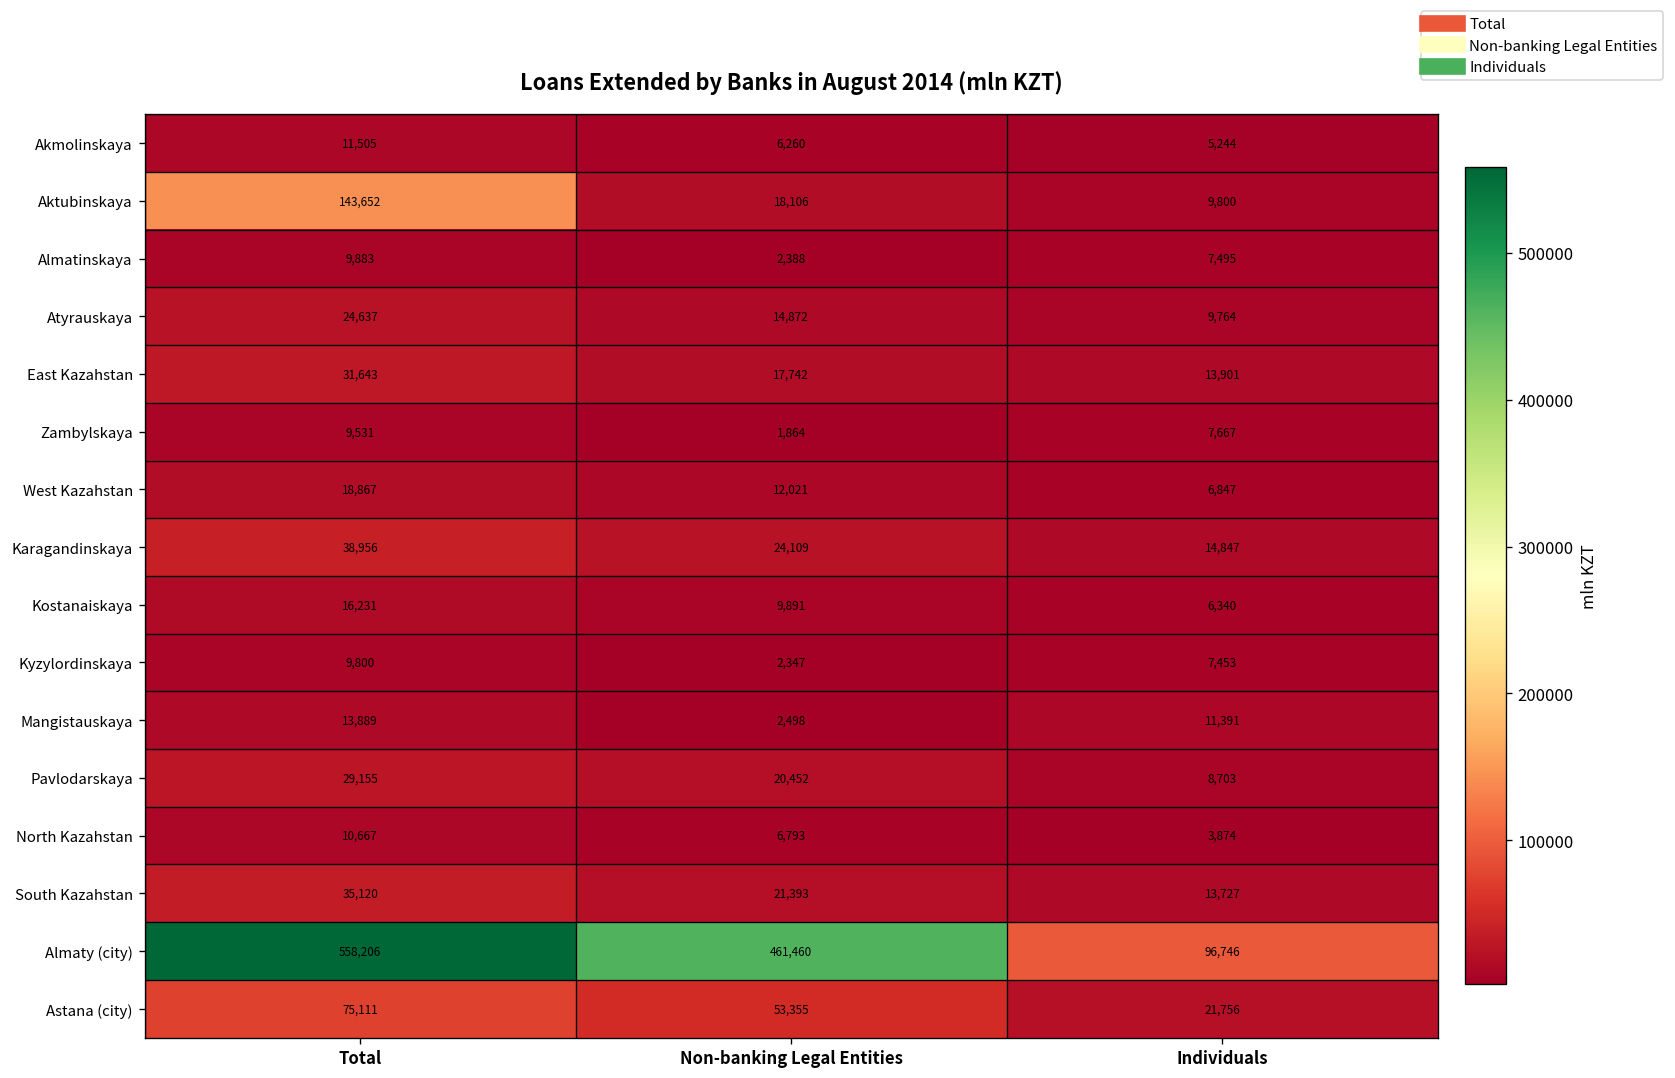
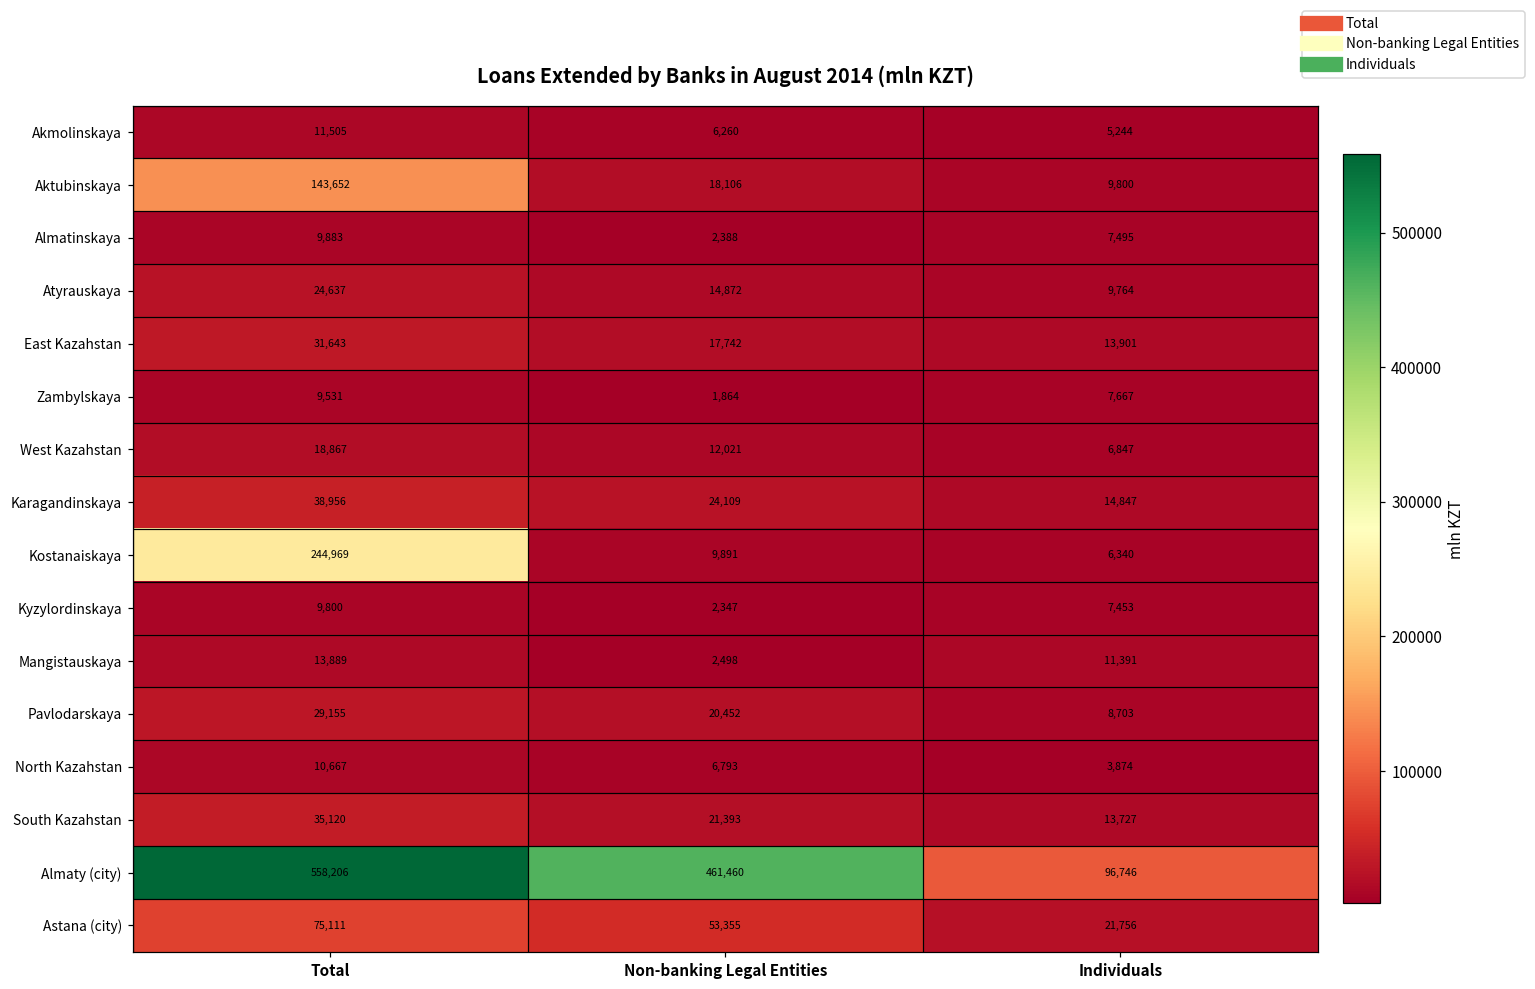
  {
    "Akmolinskaya": {
      "Total": "11,505",
      "Non-banking Legal Entities": "6,260",
      "Individuals": "5,244"
    },
    "Aktubinskaya": {
      "Total": "143,652",
      "Non-banking Legal Entities": "18,106",
      "Individuals": "9,800"
    },
    "Almatinskaya": {
      "Total": "9,883",
      "Non-banking Legal Entities": "2,388",
      "Individuals": "7,495"
    },
    "Atyrauskaya": {
      "Total": "24,637",
      "Non-banking Legal Entities": "14,872",
      "Individuals": "9,764"
    },
    "East Kazahstan": {
      "Total": "31,643",
      "Non-banking Legal Entities": "17,742",
      "Individuals": "13,901"
    },
    "Zambylskaya": {
      "Total": "9,531",
      "Non-banking Legal Entities": "1,864",
      "Individuals": "7,667"
    },
    "West Kazahstan": {
      "Total": "18,867",
      "Non-banking Legal Entities": "12,021",
      "Individuals": "6,847"
    },
    "Karagandinskaya": {
      "Total": "38,956",
      "Non-banking Legal Entities": "24,109",
      "Individuals": "14,847"
    },
    "Kostanaiskaya": {
-     "Total": "16,231",
+     "Total": "244,969",
      "Non-banking Legal Entities": "9,891",
      "Individuals": "6,340"
    },
    "Kyzylordinskaya": {
      "Total": "9,800",
      "Non-banking Legal Entities": "2,347",
      "Individuals": "7,453"
    },
    "Mangistauskaya": {
      "Total": "13,889",
      "Non-banking Legal Entities": "2,498",
      "Individuals": "11,391"
    },
    "Pavlodarskaya": {
      "Total": "29,155",
      "Non-banking Legal Entities": "20,452",
      "Individuals": "8,703"
    },
    "North Kazahstan": {
      "Total": "10,667",
      "Non-banking Legal Entities": "6,793",
      "Individuals": "3,874"
    },
    "South Kazahstan": {
      "Total": "35,120",
      "Non-banking Legal Entities": "21,393",
      "Individuals": "13,727"
    },
    "Almaty (city)": {
      "Total": "558,206",
      "Non-banking Legal Entities": "461,460",
      "Individuals": "96,746"
    },
    "Astana (city)": {
      "Total": "75,111",
      "Non-banking Legal Entities": "53,355",
      "Individuals": "21,756"
    }
  }
